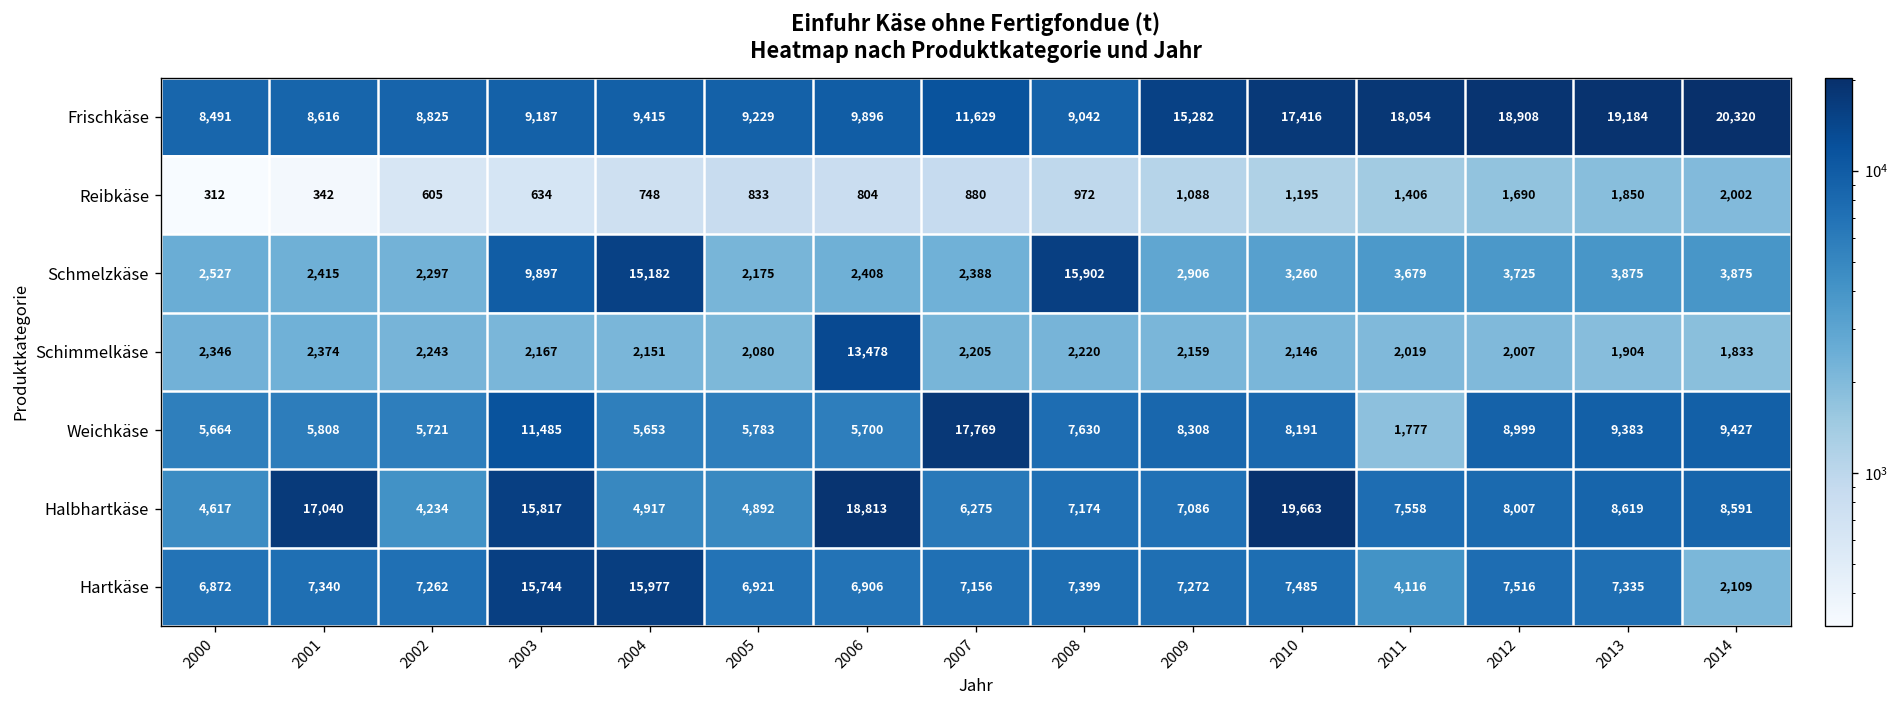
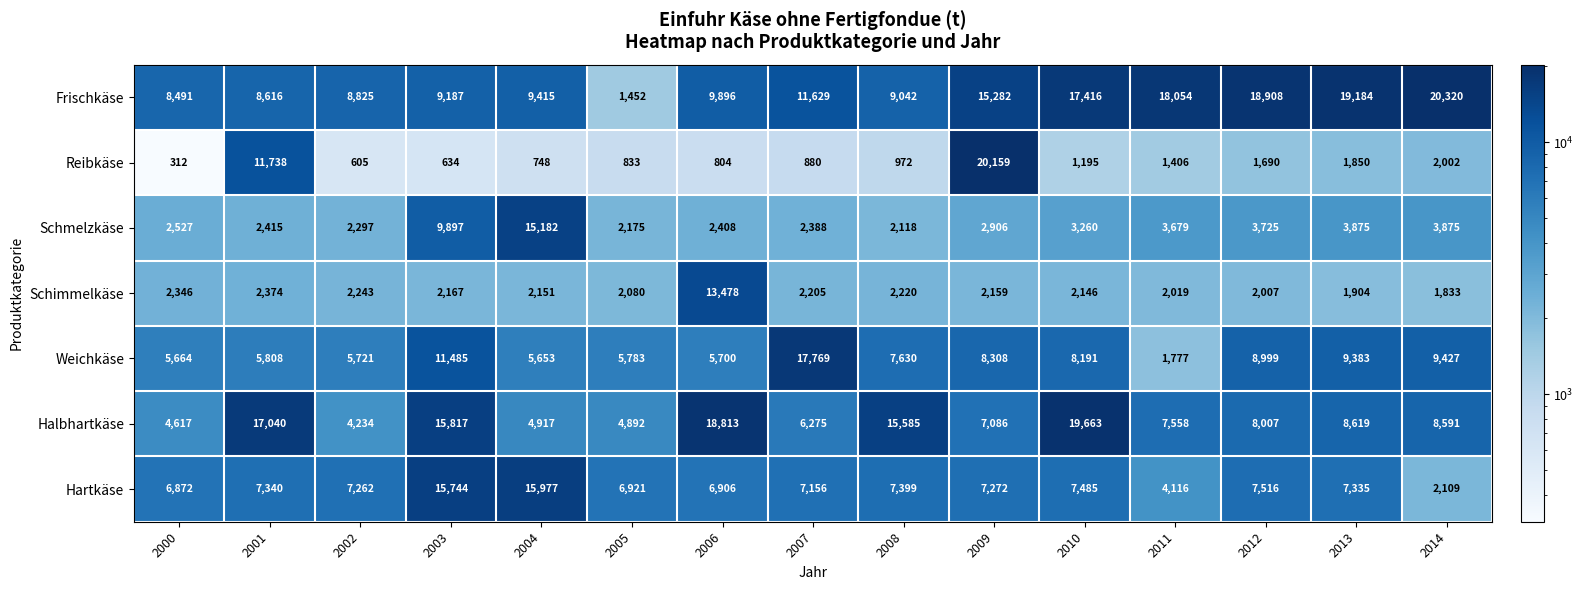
  {
    "Frischkäse": {
      "2000": "8,491",
      "2001": "8,616",
      "2002": "8,825",
      "2003": "9,187",
      "2004": "9,415",
-     "2005": "9,229",
+     "2005": "1,452",
      "2006": "9,896",
      "2007": "11,629",
      "2008": "9,042",
      "2009": "15,282",
      "2010": "17,416",
      "2011": "18,054",
      "2012": "18,908",
      "2013": "19,184",
      "2014": "20,320"
    },
    "Reibkäse": {
      "2000": "312",
-     "2001": "342",
+     "2001": "11,738",
      "2002": "605",
      "2003": "634",
      "2004": "748",
      "2005": "833",
      "2006": "804",
      "2007": "880",
      "2008": "972",
-     "2009": "1,088",
+     "2009": "20,159",
      "2010": "1,195",
      "2011": "1,406",
      "2012": "1,690",
      "2013": "1,850",
      "2014": "2,002"
    },
    "Schmelzkäse": {
      "2000": "2,527",
      "2001": "2,415",
      "2002": "2,297",
      "2003": "9,897",
      "2004": "15,182",
      "2005": "2,175",
      "2006": "2,408",
      "2007": "2,388",
-     "2008": "15,902",
+     "2008": "2,118",
      "2009": "2,906",
      "2010": "3,260",
      "2011": "3,679",
      "2012": "3,725",
      "2013": "3,875",
      "2014": "3,875"
    },
    "Schimmelkäse": {
      "2000": "2,346",
      "2001": "2,374",
      "2002": "2,243",
      "2003": "2,167",
      "2004": "2,151",
      "2005": "2,080",
      "2006": "13,478",
      "2007": "2,205",
      "2008": "2,220",
      "2009": "2,159",
      "2010": "2,146",
      "2011": "2,019",
      "2012": "2,007",
      "2013": "1,904",
      "2014": "1,833"
    },
    "Weichkäse": {
      "2000": "5,664",
      "2001": "5,808",
      "2002": "5,721",
      "2003": "11,485",
      "2004": "5,653",
      "2005": "5,783",
      "2006": "5,700",
      "2007": "17,769",
      "2008": "7,630",
      "2009": "8,308",
      "2010": "8,191",
      "2011": "1,777",
      "2012": "8,999",
      "2013": "9,383",
      "2014": "9,427"
    },
    "Halbhartkäse": {
      "2000": "4,617",
      "2001": "17,040",
      "2002": "4,234",
      "2003": "15,817",
      "2004": "4,917",
      "2005": "4,892",
      "2006": "18,813",
      "2007": "6,275",
-     "2008": "7,174",
+     "2008": "15,585",
      "2009": "7,086",
      "2010": "19,663",
      "2011": "7,558",
      "2012": "8,007",
      "2013": "8,619",
      "2014": "8,591"
    },
    "Hartkäse": {
      "2000": "6,872",
      "2001": "7,340",
      "2002": "7,262",
      "2003": "15,744",
      "2004": "15,977",
      "2005": "6,921",
      "2006": "6,906",
      "2007": "7,156",
      "2008": "7,399",
      "2009": "7,272",
      "2010": "7,485",
      "2011": "4,116",
      "2012": "7,516",
      "2013": "7,335",
      "2014": "2,109"
    }
  }
